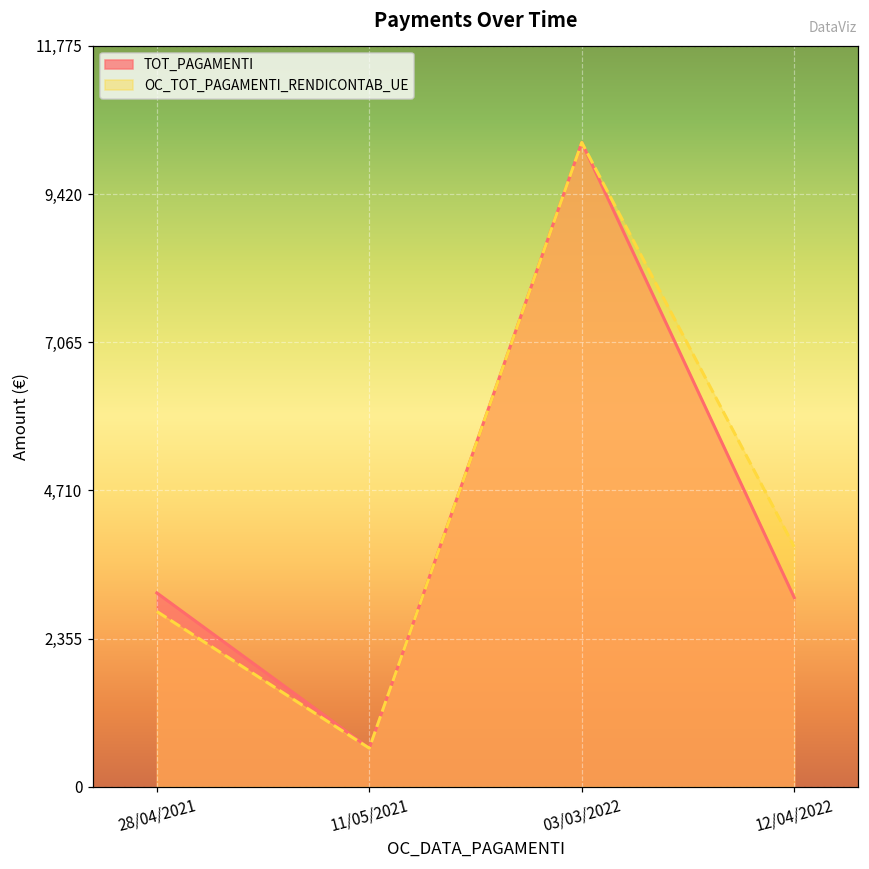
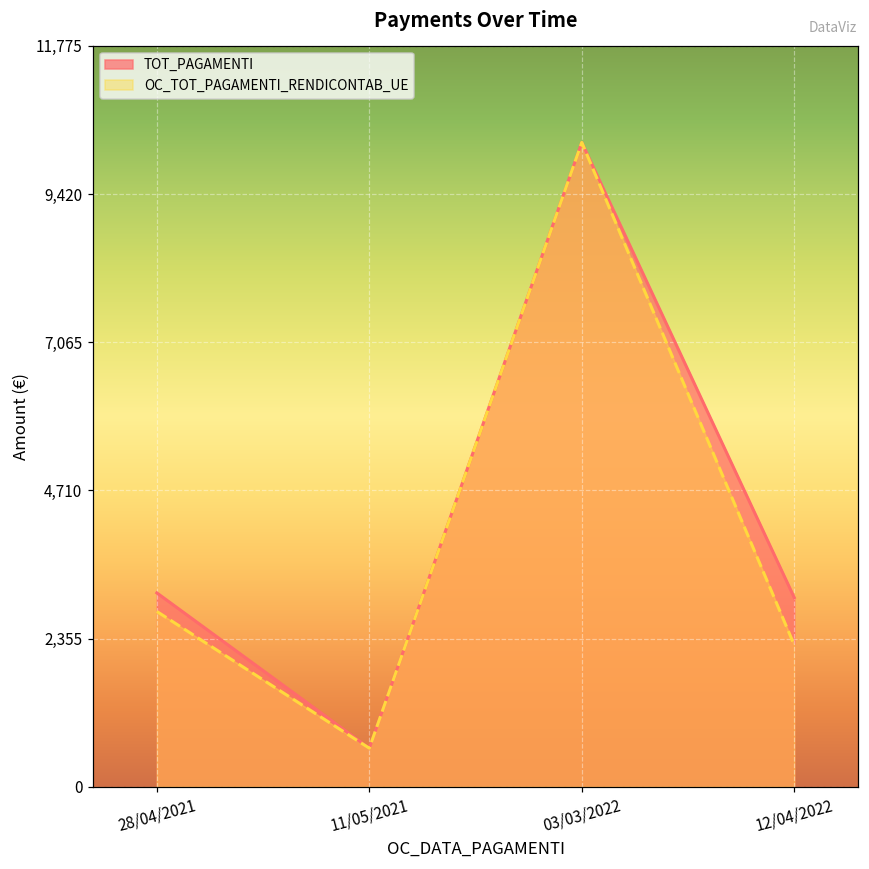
  {
    "TOT_PAGAMENTI": {
      "28/04/2021": "3,100",
      "12/04/2022": "3,000"
    },
    "OC_TOT_PAGAMENTI_RENDICONTAB_UE": {
      "28/04/2021": "2,800",
-     "12/04/2022": "3,800"
+     "12/04/2022": "2,300"
    }
  }
